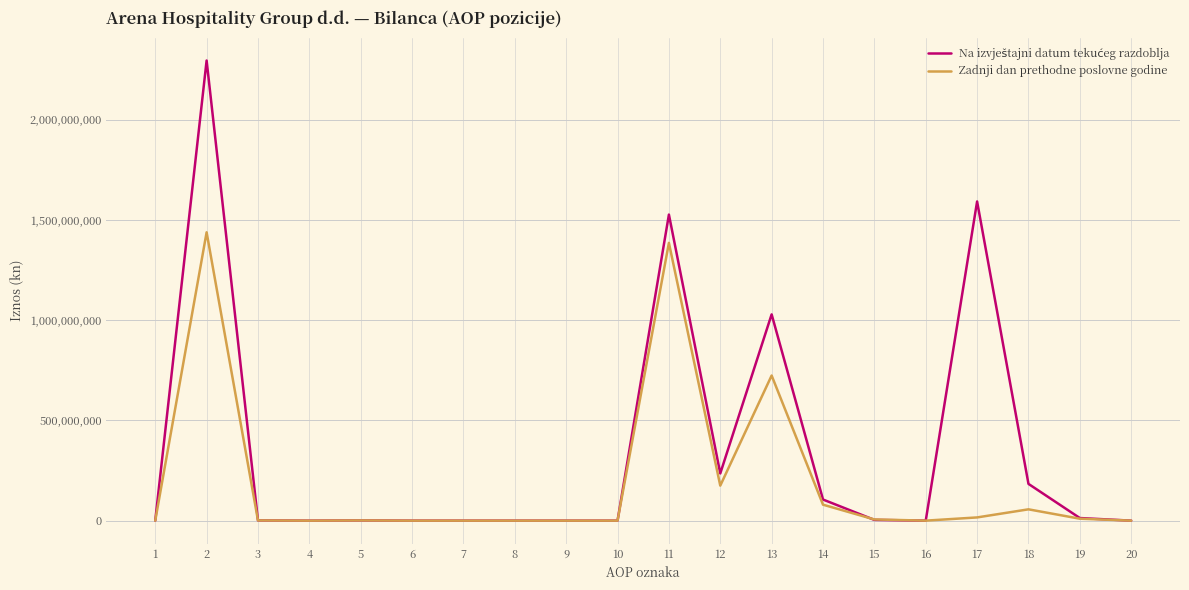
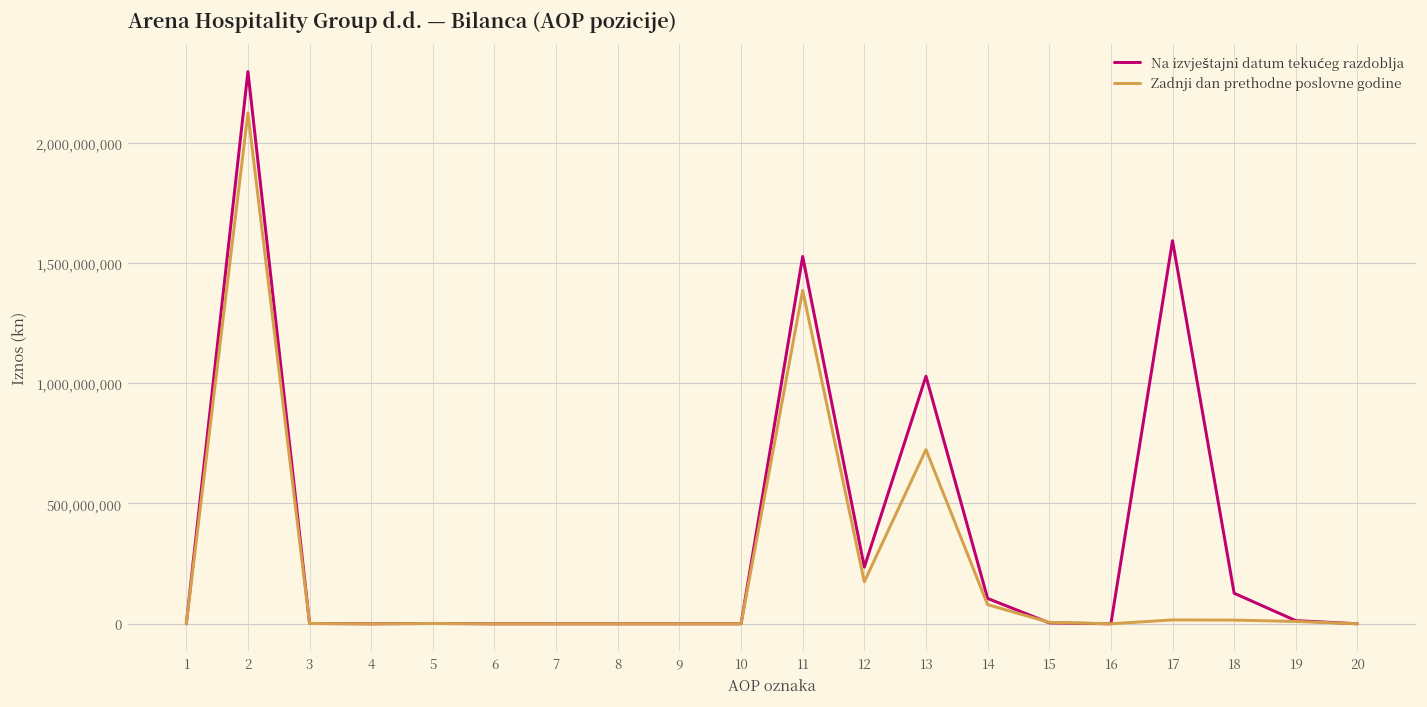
  {
    "Na izvještajni datum tekućeg razdoblja": {
      "2": "2,290,000,000",
      "11": "1,530,000,000",
      "12": "240,000,000",
      "13": "1,030,000,000",
      "14": "110,000,000",
      "17": "1,590,000,000",
-     "18": "180,000,000"
+     "18": "130,000,000"
    },
    "Zadnji dan prethodne poslovne godine": {
-     "2": "1,440,000,000",
+     "2": "2,120,000,000",
      "11": "1,390,000,000",
      "12": "170,000,000",
      "13": "720,000,000",
      "14": "80,000,000",
      "17": "20,000,000",
-     "18": "60,000,000"
+     "18": "20,000,000"
    }
  }
